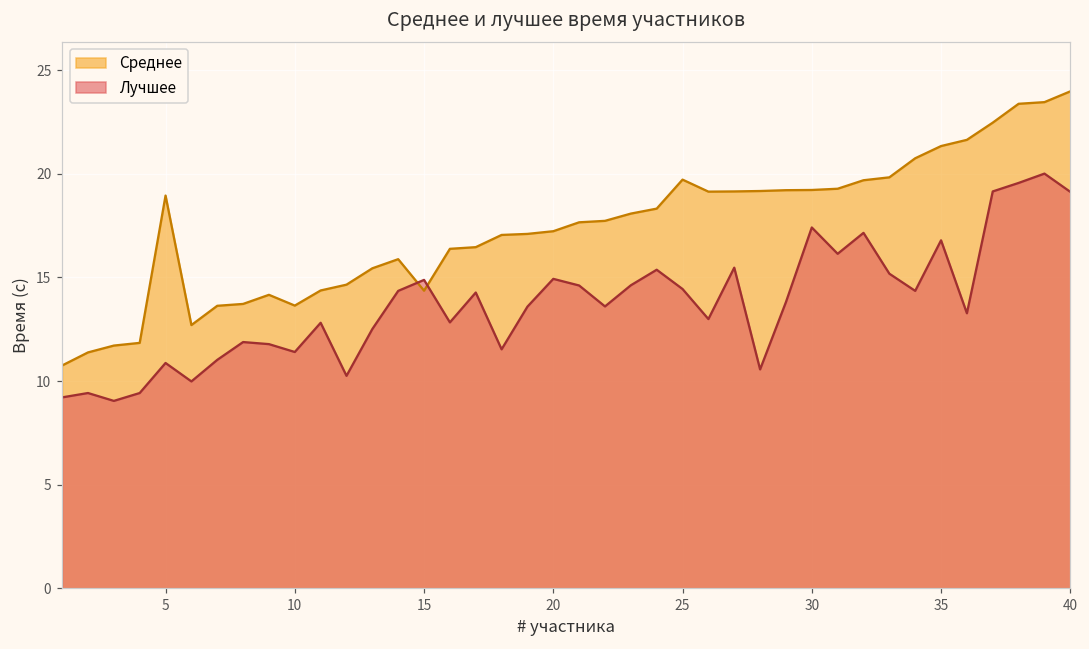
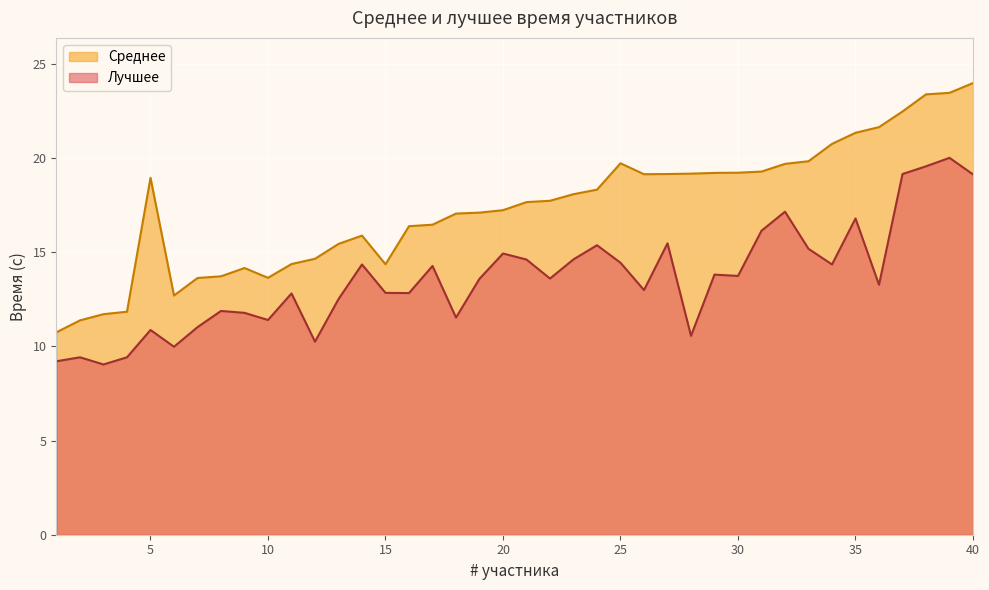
  {
    "Среднее": {
      "5": 19.0,
      "10": 13.6,
      "15": 14.4,
      "20": 17.2,
      "25": 19.7,
      "30": 19.2,
      "35": 21.3,
      "40": 24.0
    },
    "Лучшее": {
      "5": 10.9,
      "10": 11.4,
-     "15": 14.9,
+     "15": 12.8,
      "20": 14.9,
      "25": 14.4,
-     "30": 17.4,
+     "30": 13.7,
      "35": 16.8,
      "40": 19.1
    }
  }
